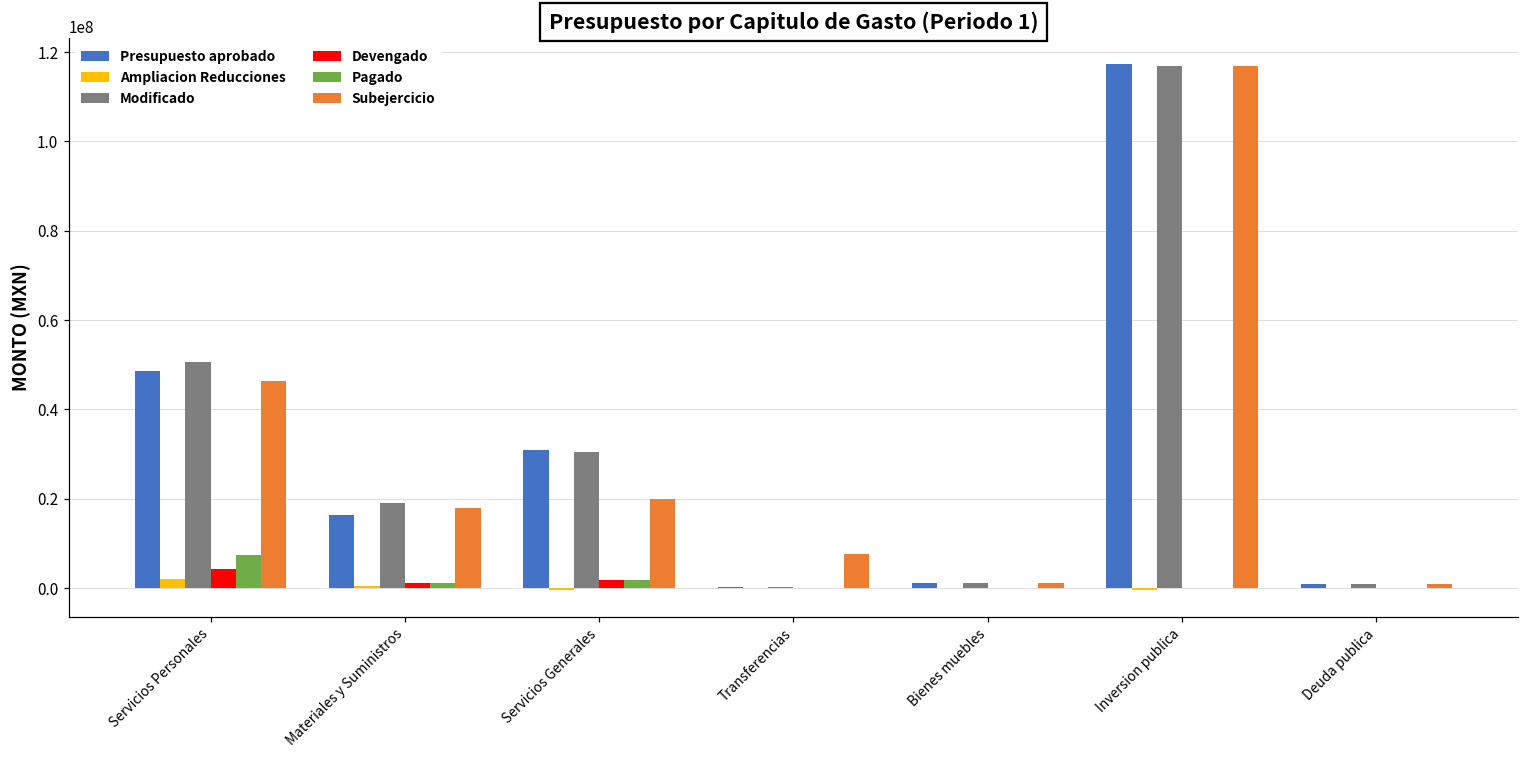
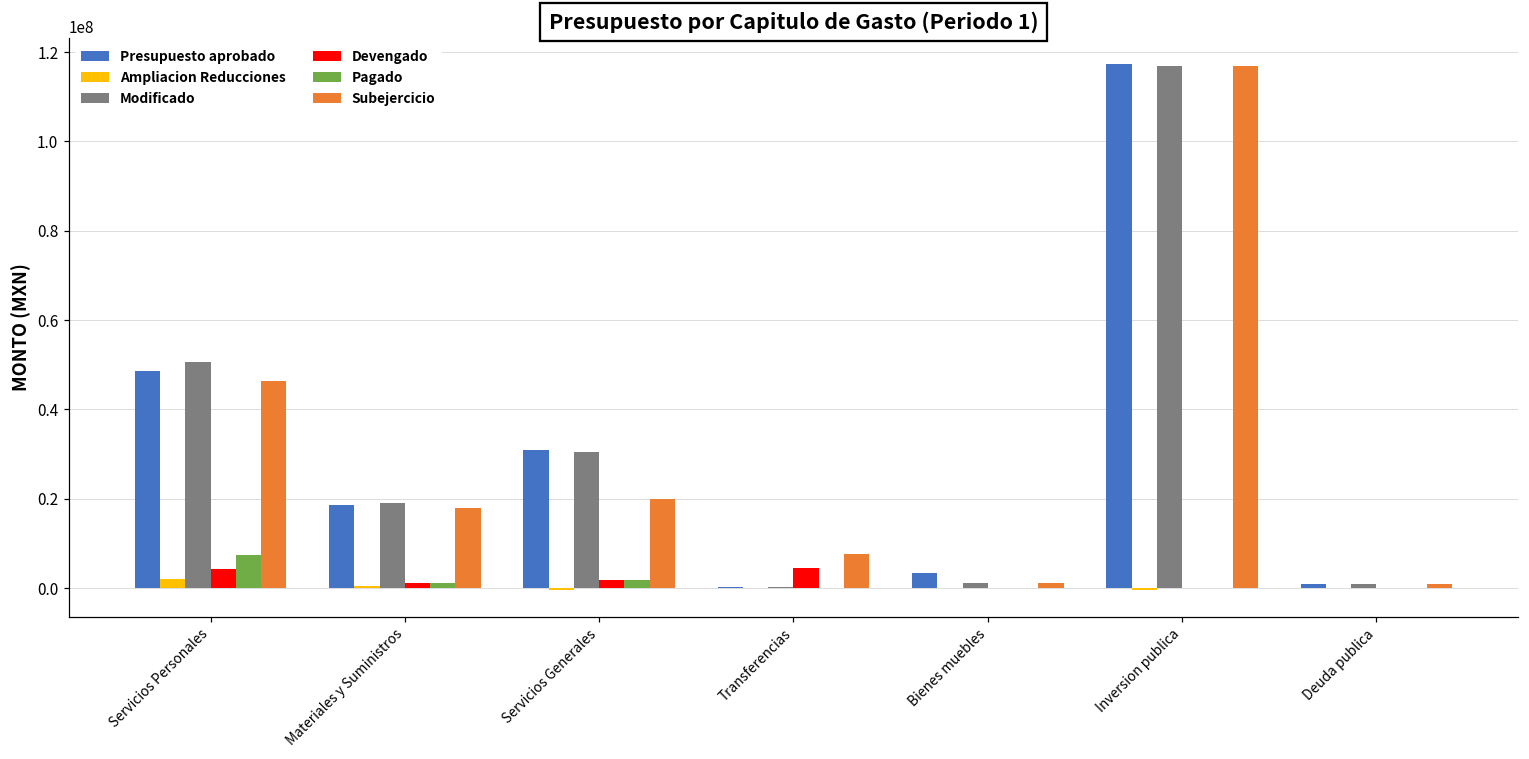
  {
    "Presupuesto aprobado": {
      "Servicios Personales": 49000000,
-     "Materiales y Suministros": 16000000,
+     "Materiales y Suministros": 19000000,
      "Servicios Generales": 31000000,
-     "Bienes muebles": 1000000,
+     "Bienes muebles": 3000000,
      "Inversion publica": 117000000,
      "Deuda publica": 1000000
    },
    "Ampliacion Reducciones": {
      "Servicios Personales": 2000000,
      "Bienes muebles": 0
    },
    "Modificado": {
      "Servicios Personales": 51000000,
      "Materiales y Suministros": 19000000,
      "Servicios Generales": 31000000,
      "Bienes muebles": 1000000,
      "Inversion publica": 117000000,
      "Deuda publica": 1000000
    },
    "Devengado": {
      "Servicios Personales": 4000000,
      "Materiales y Suministros": 1000000,
      "Servicios Generales": 2000000,
-     "Transferencias": 0,
+     "Transferencias": 4000000,
      "Bienes muebles": 0,
      "Inversion publica": 0,
      "Deuda publica": 0
    },
    "Pagado": {
      "Servicios Personales": 7000000,
      "Materiales y Suministros": 1000000,
      "Servicios Generales": 2000000,
      "Bienes muebles": 0,
      "Inversion publica": 0,
      "Deuda publica": 0
    },
    "Subejercicio": {
      "Servicios Personales": 46000000,
      "Materiales y Suministros": 18000000,
      "Servicios Generales": 20000000,
      "Transferencias": 8000000,
      "Bienes muebles": 1000000,
      "Inversion publica": 117000000,
      "Deuda publica": 1000000
    }
  }
